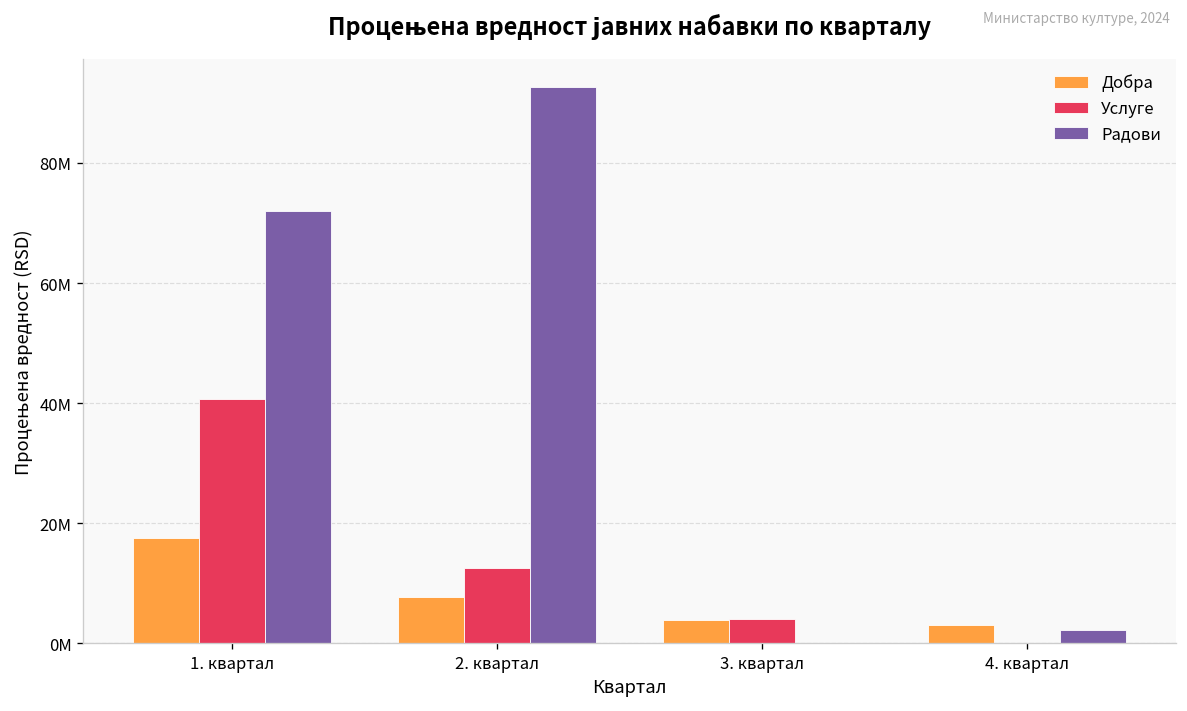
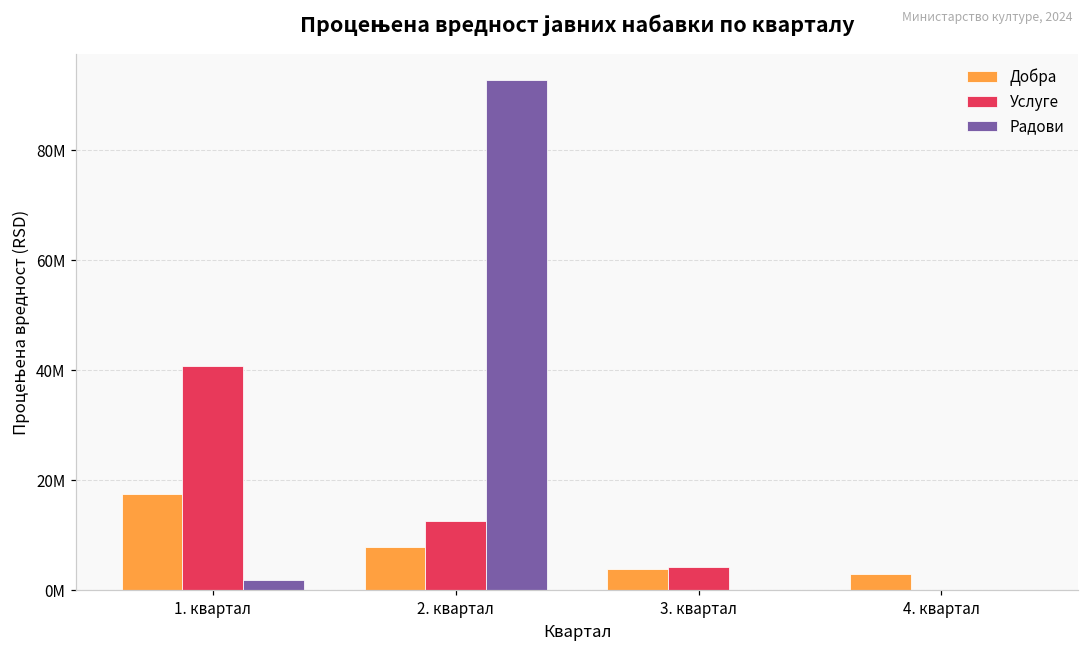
  {
    "Добра": {
      "1. квартал": 18000000,
      "2. квартал": 8000000,
      "3. квартал": 4000000,
      "4. квартал": 3000000
    },
    "Услуге": {
      "1. квартал": 41000000,
      "2. квартал": 13000000,
      "3. квартал": 4000000,
      "4. квартал": 0
    },
    "Радови": {
-     "1. квартал": 72000000,
+     "1. квартал": 2000000,
      "2. квартал": 93000000,
      "3. квартал": 0,
-     "4. квартал": 2000000
+     "4. квартал": 0
    }
  }
